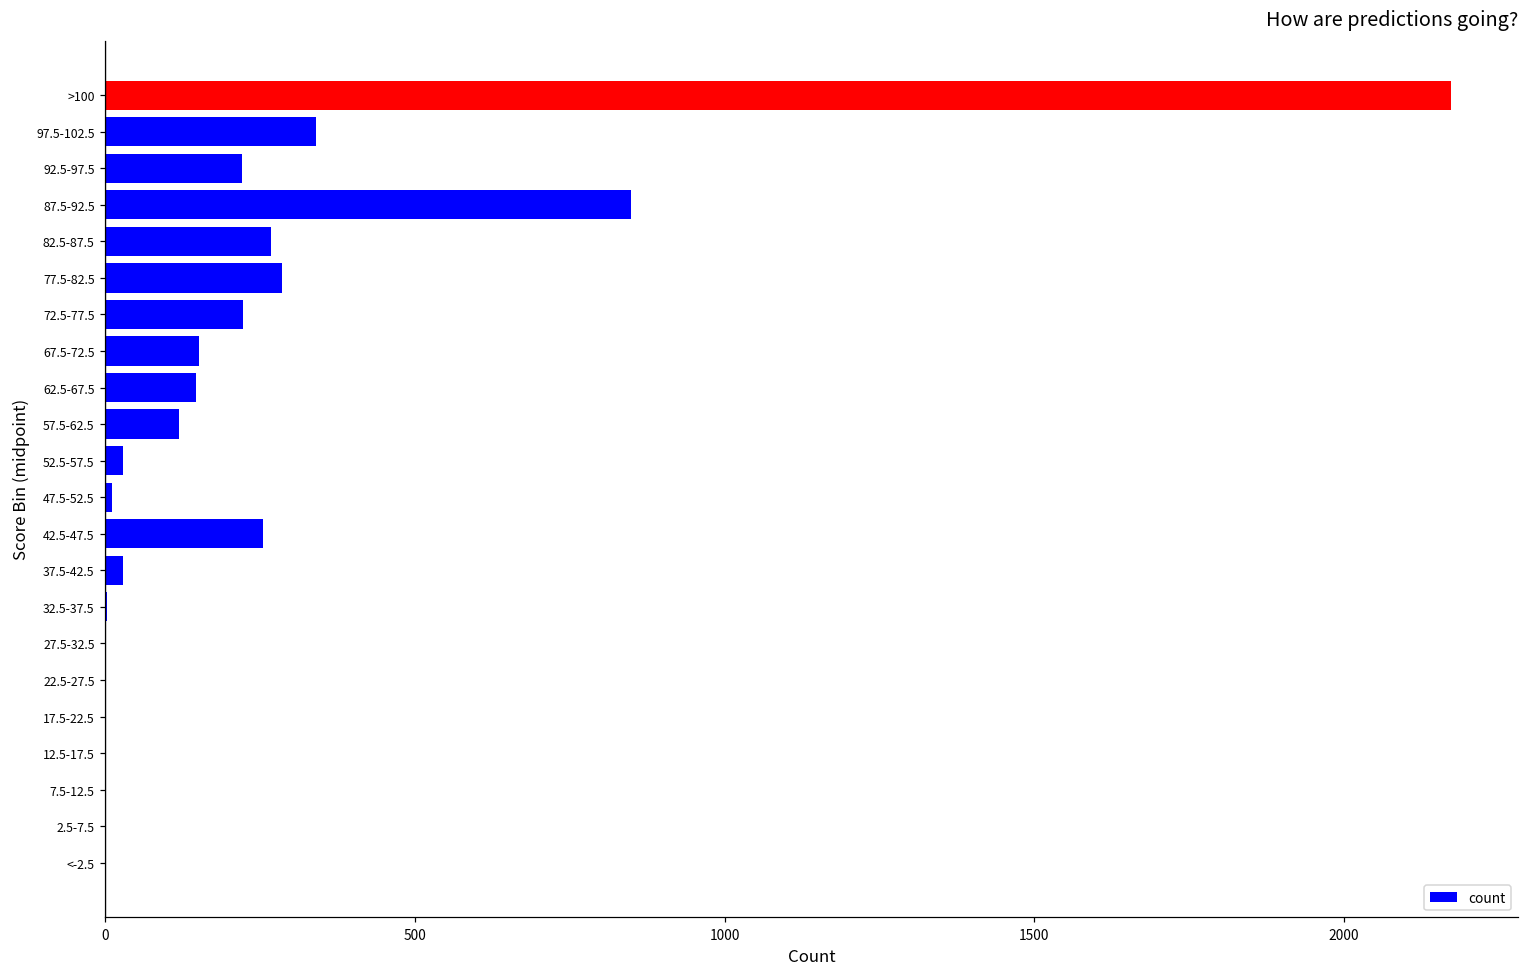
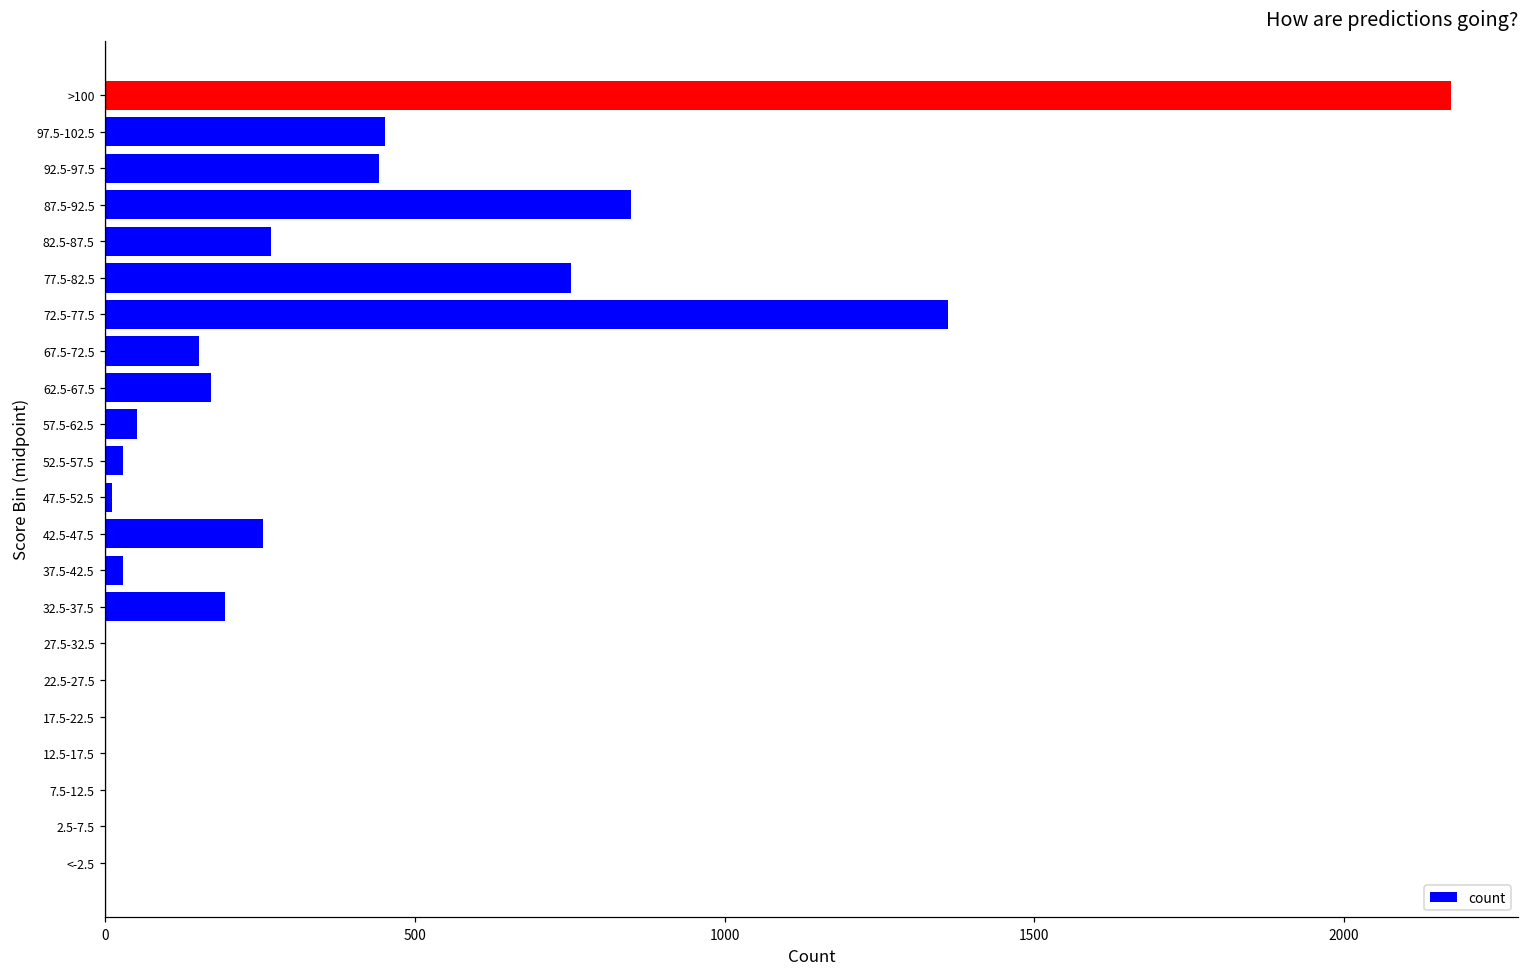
  {
    ">100": 2170,
-   "97.5-102.5": 340,
-   "92.5-97.5": 220,
+   "97.5-102.5": 450,
+   "92.5-97.5": 440,
    "87.5-92.5": 850,
    "82.5-87.5": 270,
-   "77.5-82.5": 290,
-   "72.5-77.5": 220,
+   "77.5-82.5": 750,
+   "72.5-77.5": 1360,
    "67.5-72.5": 150,
-   "62.5-67.5": 150,
-   "57.5-62.5": 120,
+   "62.5-67.5": 170,
+   "57.5-62.5": 50,
    "52.5-57.5": 30,
    "47.5-52.5": 10,
    "42.5-47.5": 260,
    "37.5-42.5": 30,
-   "32.5-37.5": 0,
+   "32.5-37.5": 190,
    "27.5-32.5": 0,
    "22.5-27.5": 0,
    "17.5-22.5": 0,
    "12.5-17.5": 0,
    "7.5-12.5": 0,
    "2.5-7.5": 0,
    "<-2.5": 0
  }
